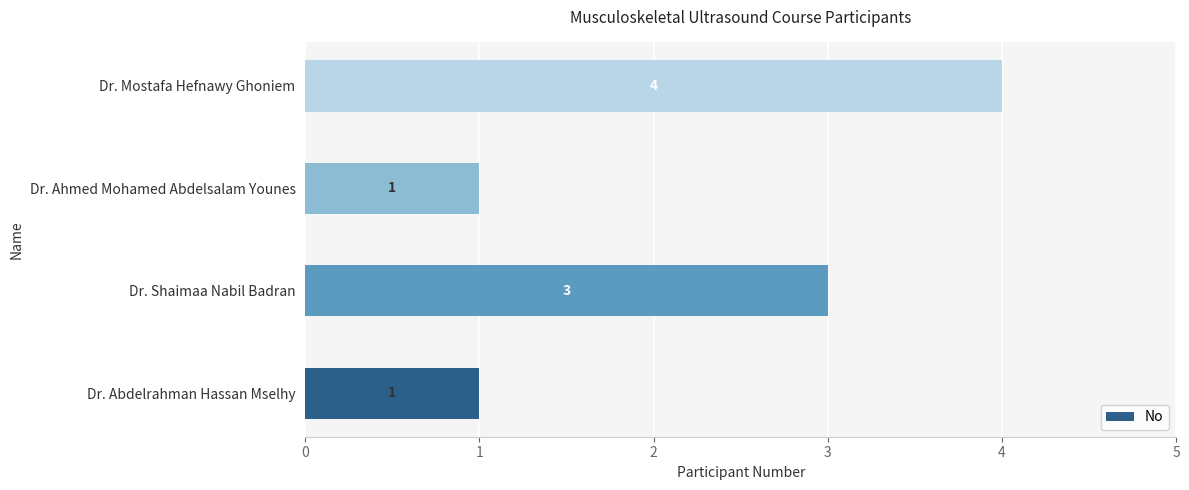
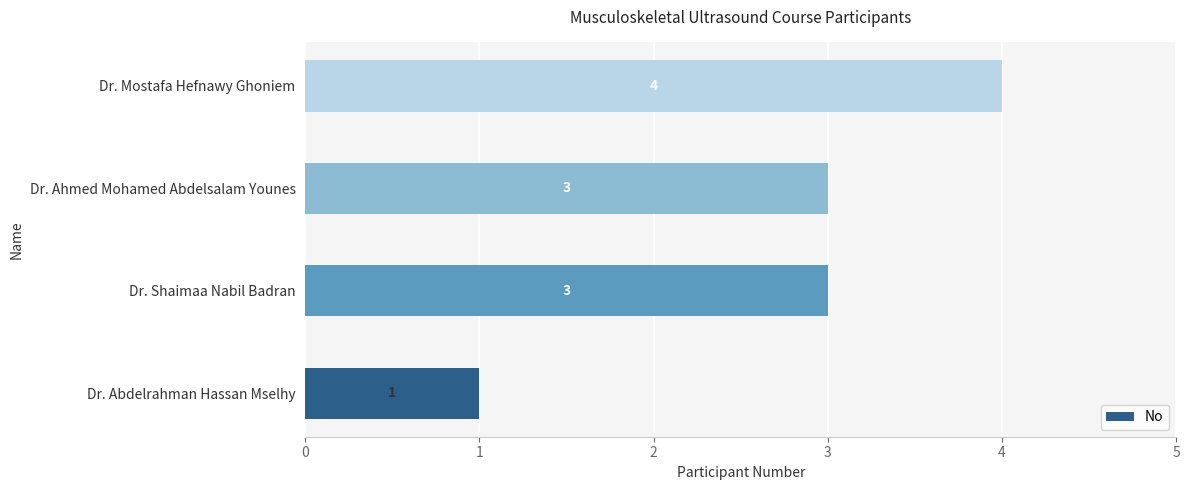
  {
    "Dr. Mostafa Hefnawy Ghoniem": 4,
-   "Dr. Ahmed Mohamed Abdelsalam Younes": 1,
+   "Dr. Ahmed Mohamed Abdelsalam Younes": 3,
    "Dr. Shaimaa Nabil Badran": 3,
    "Dr. Abdelrahman Hassan Mselhy": 1
  }
